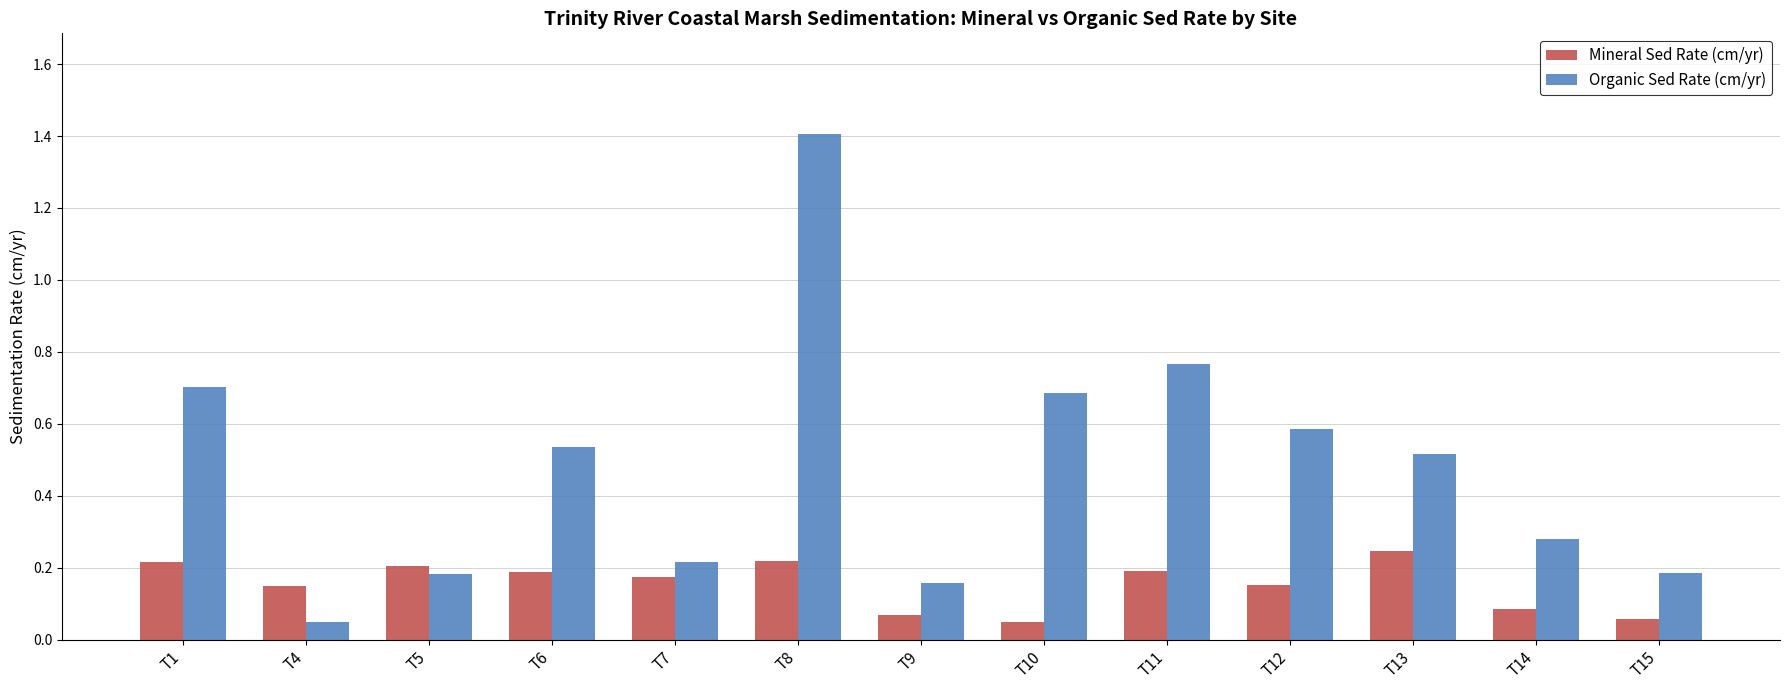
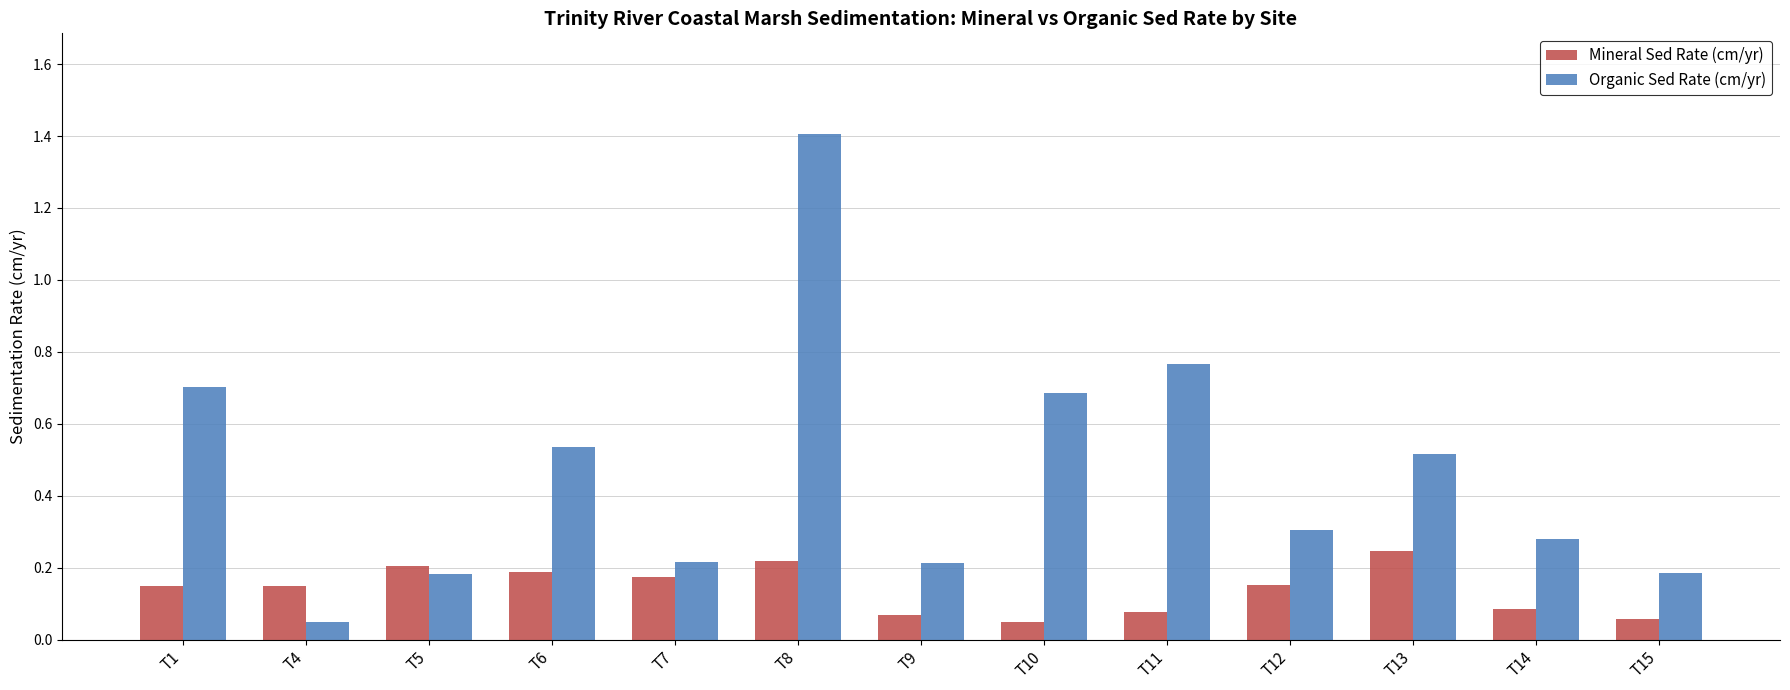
  {
    "Mineral Sed Rate (cm/yr)": {
-     "T1": 0.22,
+     "T1": 0.15,
      "T4": 0.15,
      "T5": 0.21,
      "T6": 0.19,
      "T7": 0.17,
      "T8": 0.22,
      "T9": 0.07,
      "T10": 0.05,
-     "T11": 0.19,
+     "T11": 0.08,
      "T12": 0.15,
      "T13": 0.25,
      "T14": 0.09,
      "T15": 0.06
    },
    "Organic Sed Rate (cm/yr)": {
      "T1": 0.70,
      "T4": 0.05,
      "T5": 0.18,
      "T6": 0.54,
      "T7": 0.22,
      "T8": 1.40,
-     "T9": 0.16,
+     "T9": 0.21,
      "T10": 0.68,
      "T11": 0.77,
-     "T12": 0.59,
+     "T12": 0.30,
      "T13": 0.52,
      "T14": 0.28,
      "T15": 0.19
    }
  }
